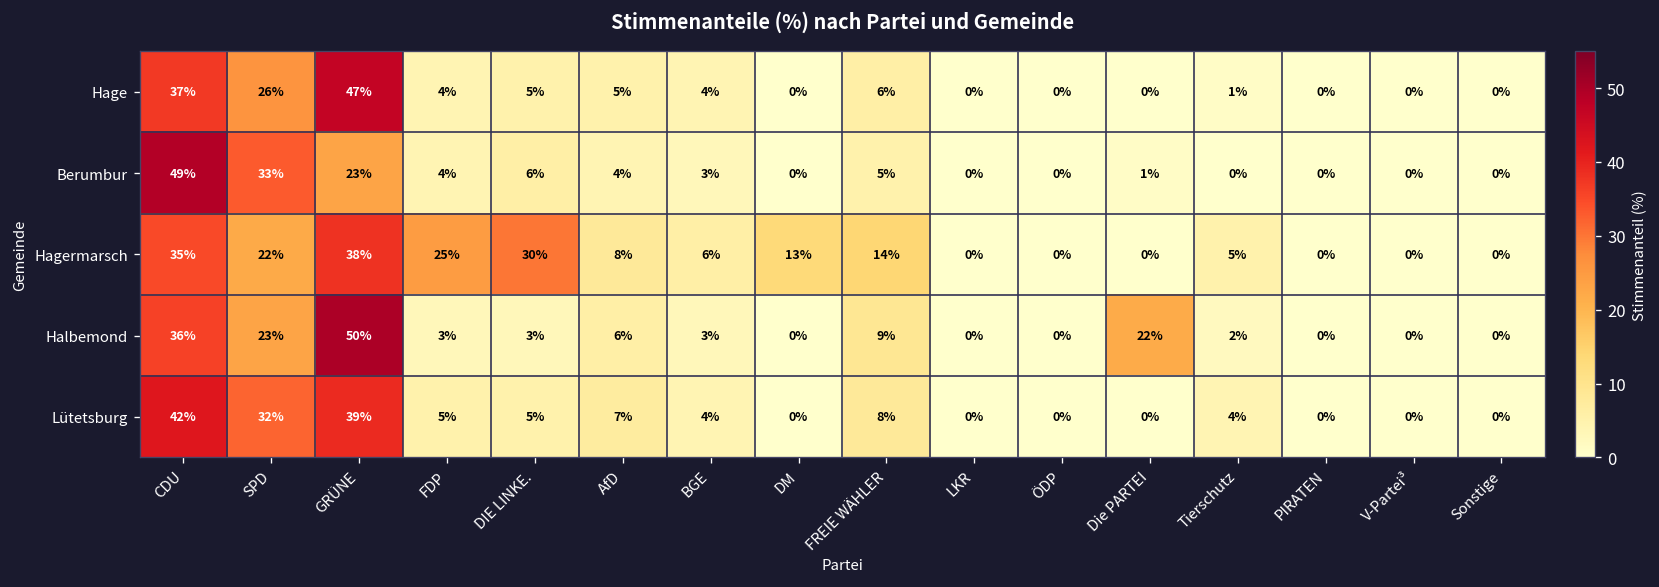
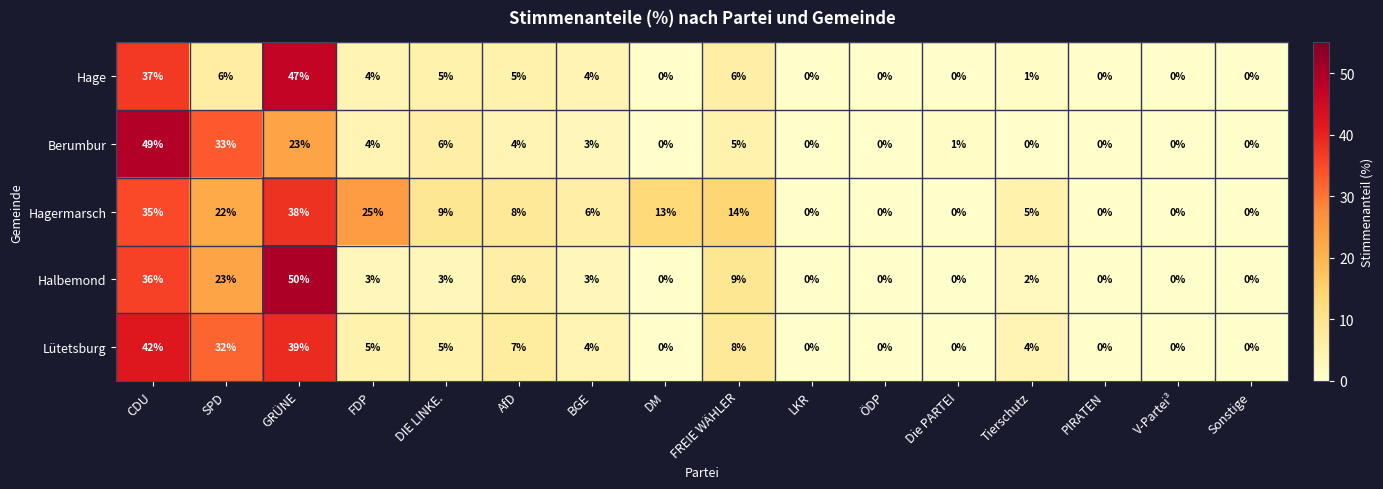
  {
    "Hage": {
      "CDU": "37%",
-     "SPD": "26%",
+     "SPD": "6%",
      "GRÜNE": "47%",
      "FDP": "4%",
      "DIE LINKE.": "5%",
      "AfD": "5%",
      "BGE": "4%",
      "DM": "0%",
      "FREIE WÄHLER": "6%",
      "LKR": "0%",
      "ÖDP": "0%",
      "Die PARTEI": "0%",
      "Tierschutz": "1%",
      "PIRATEN": "0%",
      "V-Partei³": "0%",
      "Sonstige": "0%"
    },
    "Berumbur": {
      "CDU": "49%",
      "SPD": "33%",
      "GRÜNE": "23%",
      "FDP": "4%",
      "DIE LINKE.": "6%",
      "AfD": "4%",
      "BGE": "3%",
      "DM": "0%",
      "FREIE WÄHLER": "5%",
      "LKR": "0%",
      "ÖDP": "0%",
      "Die PARTEI": "1%",
      "Tierschutz": "0%",
      "PIRATEN": "0%",
      "V-Partei³": "0%",
      "Sonstige": "0%"
    },
    "Hagermarsch": {
      "CDU": "35%",
      "SPD": "22%",
      "GRÜNE": "38%",
      "FDP": "25%",
-     "DIE LINKE.": "30%",
+     "DIE LINKE.": "9%",
      "AfD": "8%",
      "BGE": "6%",
      "DM": "13%",
      "FREIE WÄHLER": "14%",
      "LKR": "0%",
      "ÖDP": "0%",
      "Die PARTEI": "0%",
      "Tierschutz": "5%",
      "PIRATEN": "0%",
      "V-Partei³": "0%",
      "Sonstige": "0%"
    },
    "Halbemond": {
      "CDU": "36%",
      "SPD": "23%",
      "GRÜNE": "50%",
      "FDP": "3%",
      "DIE LINKE.": "3%",
      "AfD": "6%",
      "BGE": "3%",
      "DM": "0%",
      "FREIE WÄHLER": "9%",
      "LKR": "0%",
      "ÖDP": "0%",
-     "Die PARTEI": "22%",
+     "Die PARTEI": "0%",
      "Tierschutz": "2%",
      "PIRATEN": "0%",
      "V-Partei³": "0%",
      "Sonstige": "0%"
    },
    "Lütetsburg": {
      "CDU": "42%",
      "SPD": "32%",
      "GRÜNE": "39%",
      "FDP": "5%",
      "DIE LINKE.": "5%",
      "AfD": "7%",
      "BGE": "4%",
      "DM": "0%",
      "FREIE WÄHLER": "8%",
      "LKR": "0%",
      "ÖDP": "0%",
      "Die PARTEI": "0%",
      "Tierschutz": "4%",
      "PIRATEN": "0%",
      "V-Partei³": "0%",
      "Sonstige": "0%"
    }
  }
